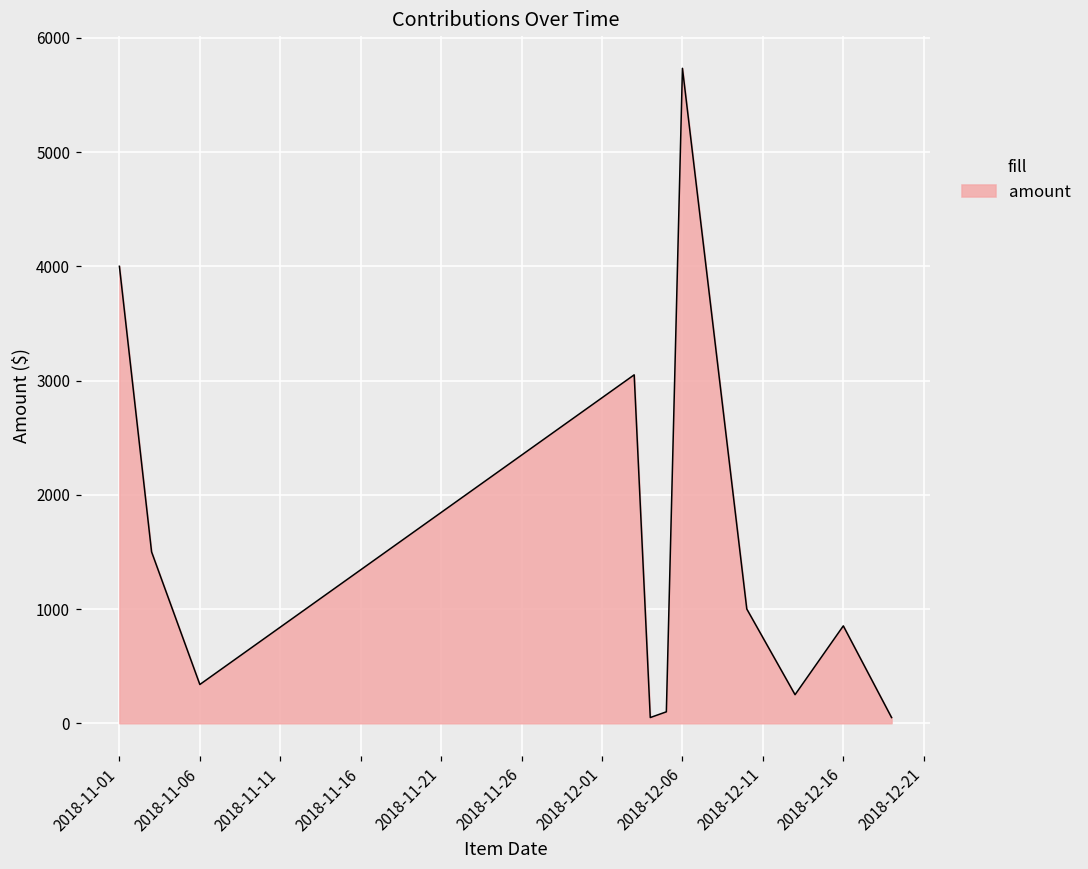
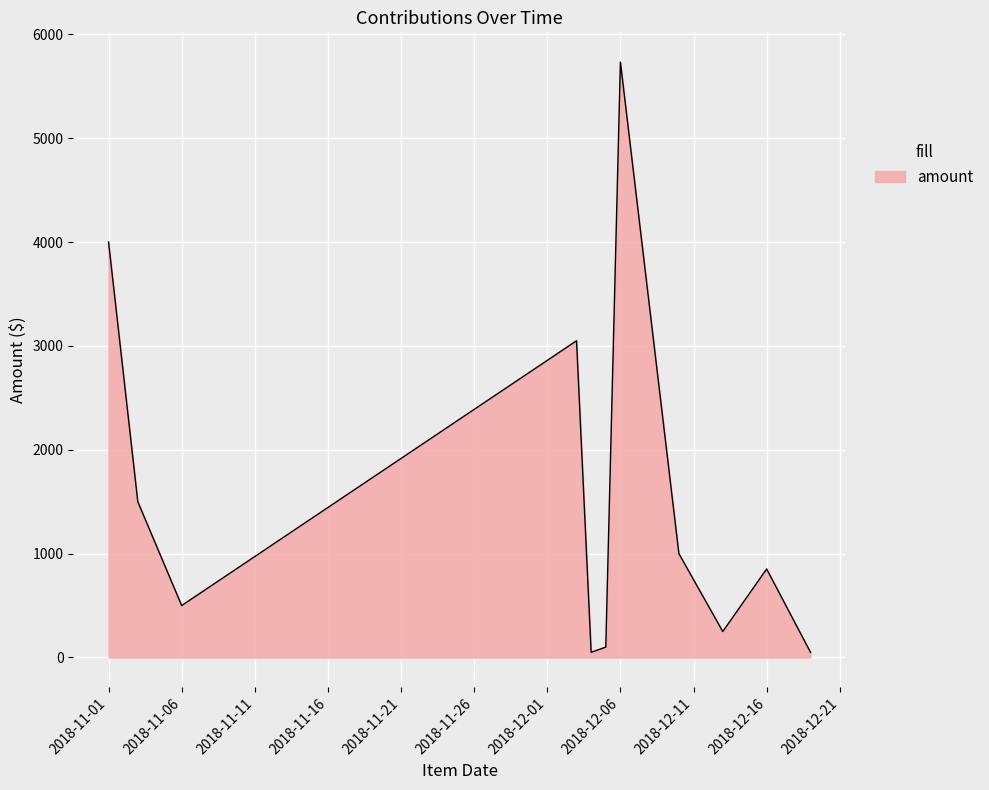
  {
    "2018-11-01": 4000,
-   "2018-11-06": 340,
+   "2018-11-06": 500,
    "2018-12-06": 5730,
    "2018-12-16": 850
  }
